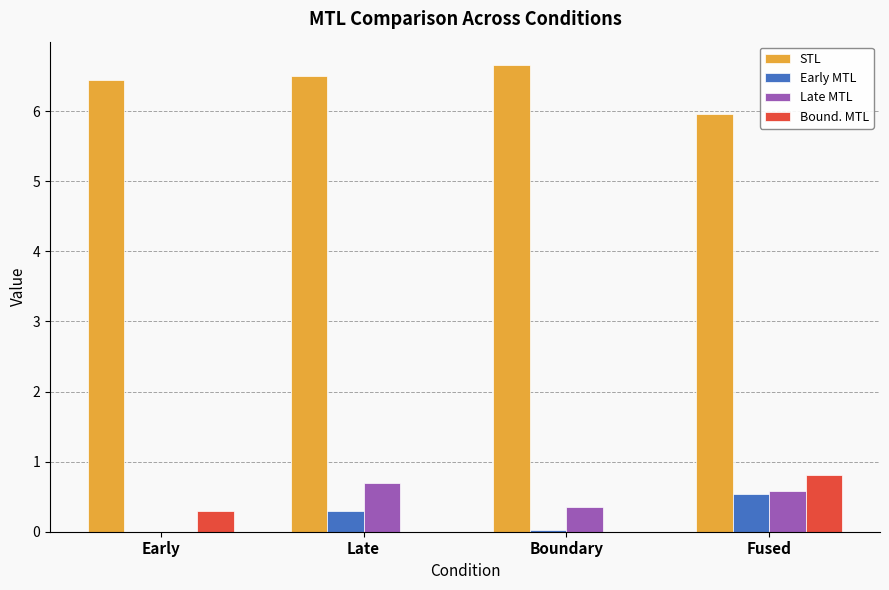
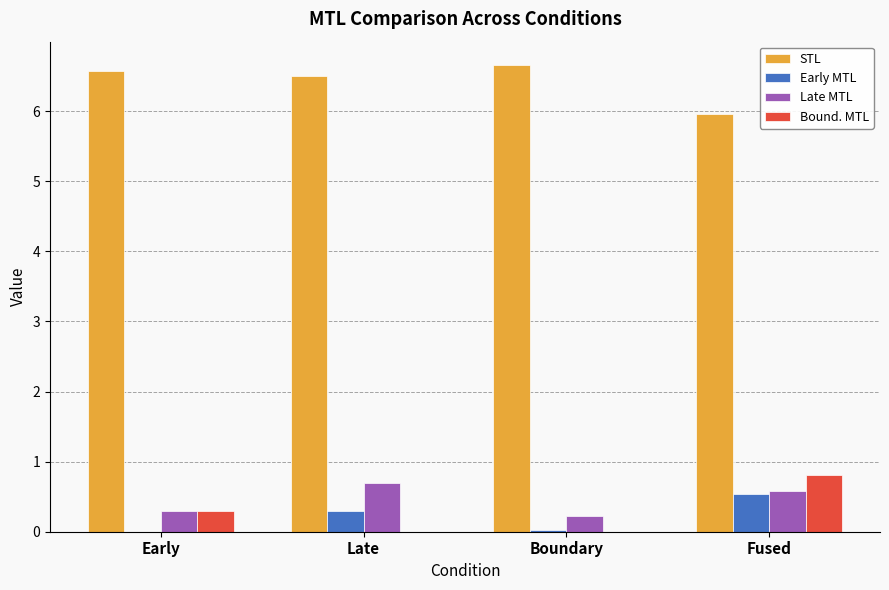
  {
    "STL": {
-     "Early": 6.4,
+     "Early": 6.6,
      "Late": 6.5,
      "Boundary": 6.7,
      "Fused": 6.0
    },
    "Early MTL": {
      "Early": 0.0,
      "Late": 0.3,
      "Fused": 0.5
    },
    "Late MTL": {
-     "Early": 0.0,
+     "Early": 0.3,
      "Late": 0.7,
-     "Boundary": 0.4,
+     "Boundary": 0.2,
      "Fused": 0.6
    },
    "Bound. MTL": {
      "Early": 0.3,
      "Late": 0.0,
      "Boundary": 0.0,
      "Fused": 0.8
    }
  }
